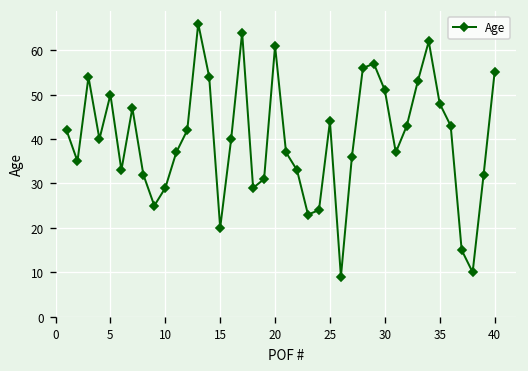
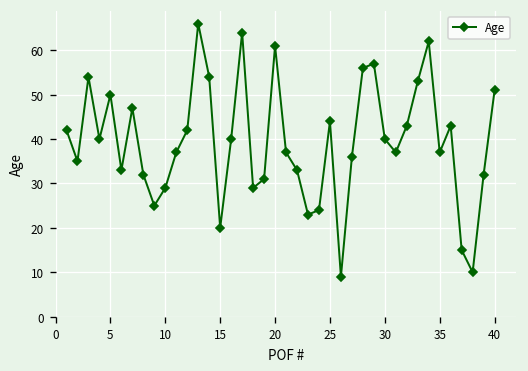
  {
    "5": 50,
    "10": 29,
    "15": 20,
    "20": 61,
    "25": 44,
-   "30": 51,
-   "35": 48,
-   "40": 55
+   "30": 40,
+   "35": 37,
+   "40": 51
  }
